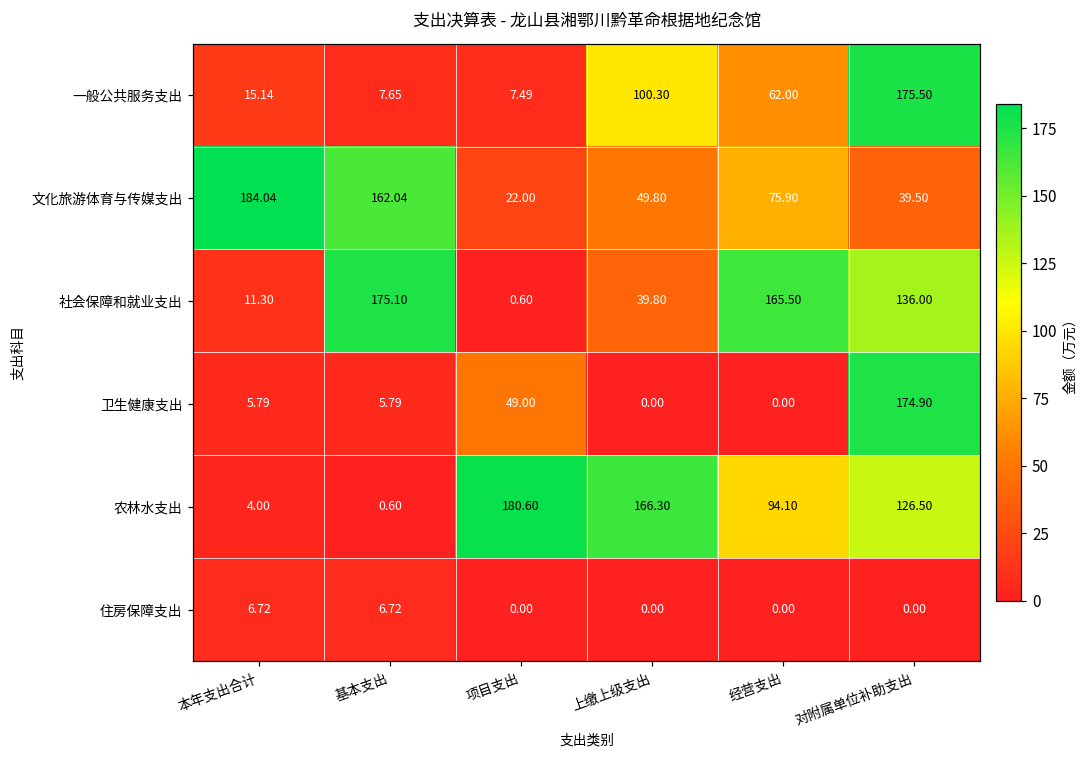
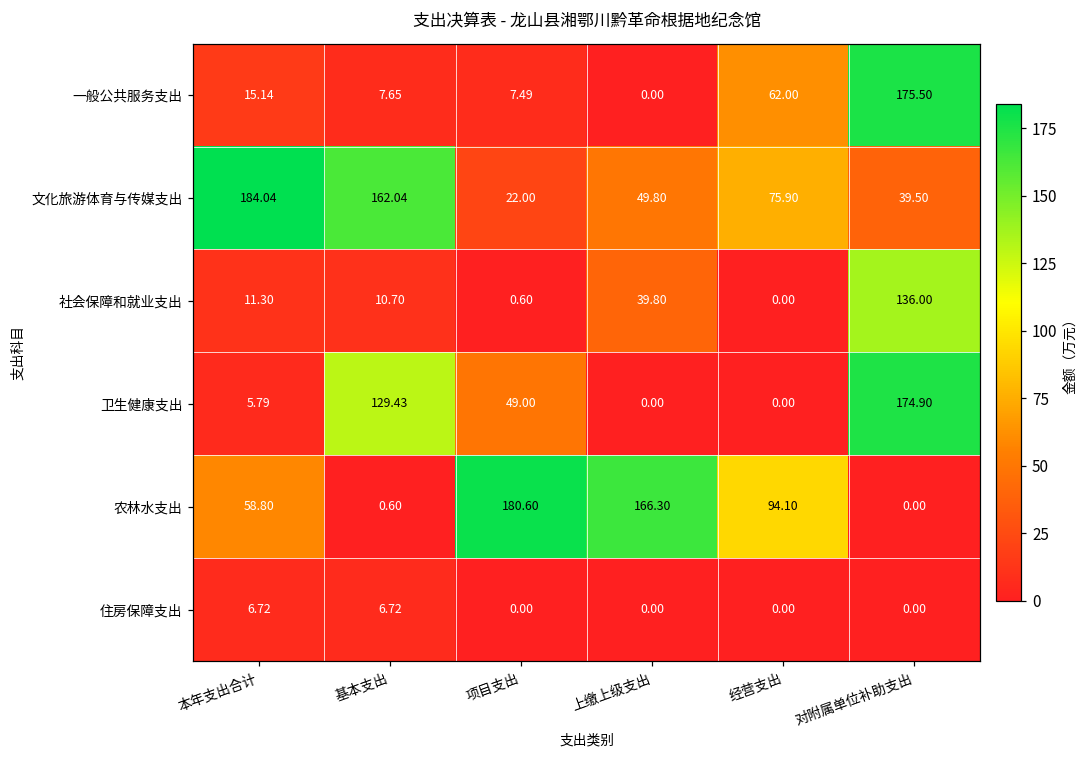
  {
    "一般公共服务支出": {
      "本年支出合计": 15.14,
      "基本支出": 7.65,
      "项目支出": 7.49,
-     "上缴上级支出": 100.30,
+     "上缴上级支出": 0.00,
      "经营支出": 62.00,
      "对附属单位补助支出": 175.50
    },
    "文化旅游体育与传媒支出": {
      "本年支出合计": 184.04,
      "基本支出": 162.04,
      "项目支出": 22.00,
      "上缴上级支出": 49.80,
      "经营支出": 75.90,
      "对附属单位补助支出": 39.50
    },
    "社会保障和就业支出": {
      "本年支出合计": 11.30,
-     "基本支出": 175.10,
+     "基本支出": 10.70,
      "项目支出": 0.60,
      "上缴上级支出": 39.80,
-     "经营支出": 165.50,
+     "经营支出": 0.00,
      "对附属单位补助支出": 136.00
    },
    "卫生健康支出": {
      "本年支出合计": 5.79,
-     "基本支出": 5.79,
+     "基本支出": 129.43,
      "项目支出": 49.00,
      "上缴上级支出": 0.00,
      "经营支出": 0.00,
      "对附属单位补助支出": 174.90
    },
    "农林水支出": {
-     "本年支出合计": 4.00,
+     "本年支出合计": 58.80,
      "基本支出": 0.60,
      "项目支出": 180.60,
      "上缴上级支出": 166.30,
      "经营支出": 94.10,
-     "对附属单位补助支出": 126.50
+     "对附属单位补助支出": 0.00
    },
    "住房保障支出": {
      "本年支出合计": 6.72,
      "基本支出": 6.72,
      "项目支出": 0.00,
      "上缴上级支出": 0.00,
      "经营支出": 0.00,
      "对附属单位补助支出": 0.00
    }
  }
